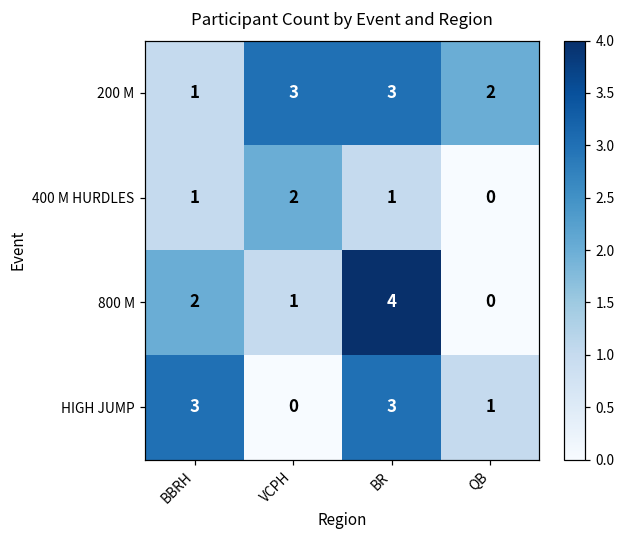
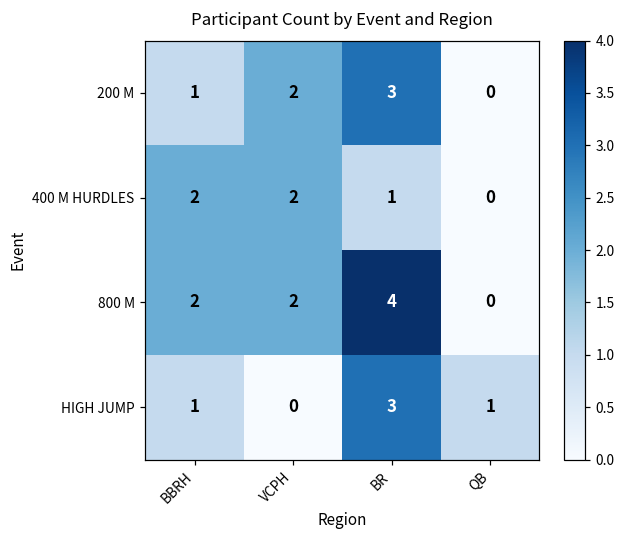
  {
    "200 M": {
      "BBRH": 1,
-     "VCPH": 3,
+     "VCPH": 2,
      "BR": 3,
-     "QB": 2
+     "QB": 0
    },
    "400 M HURDLES": {
-     "BBRH": 1,
+     "BBRH": 2,
      "VCPH": 2,
      "BR": 1,
      "QB": 0
    },
    "800 M": {
      "BBRH": 2,
-     "VCPH": 1,
+     "VCPH": 2,
      "BR": 4,
      "QB": 0
    },
    "HIGH JUMP": {
-     "BBRH": 3,
+     "BBRH": 1,
      "VCPH": 0,
      "BR": 3,
      "QB": 1
    }
  }
